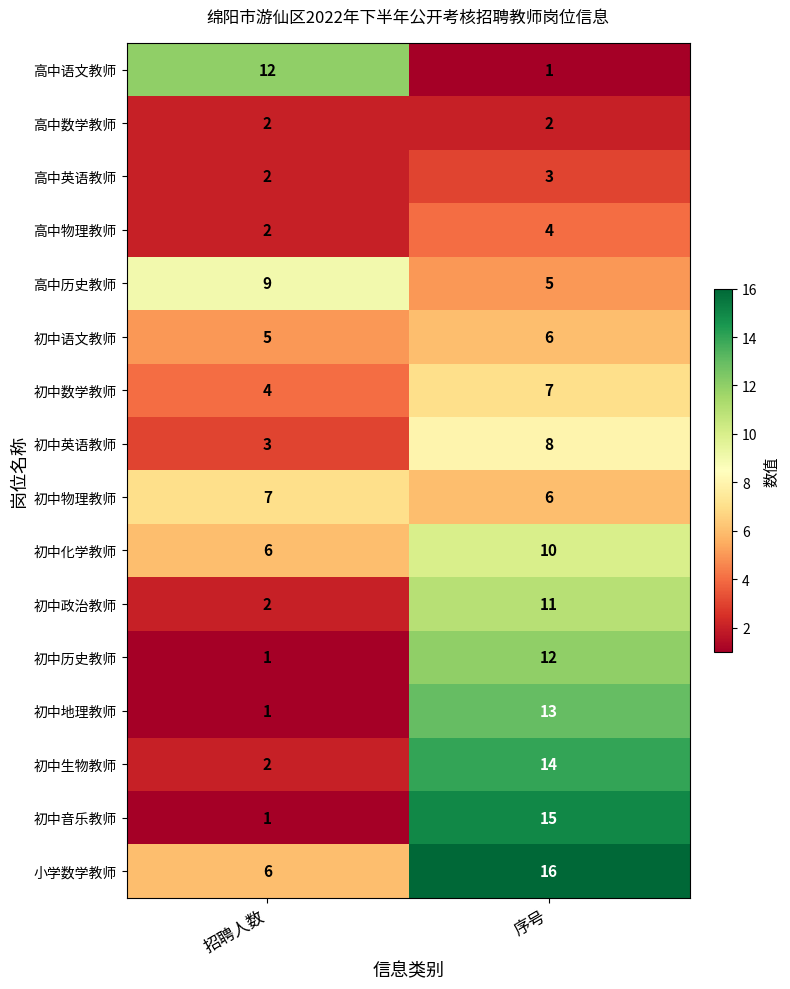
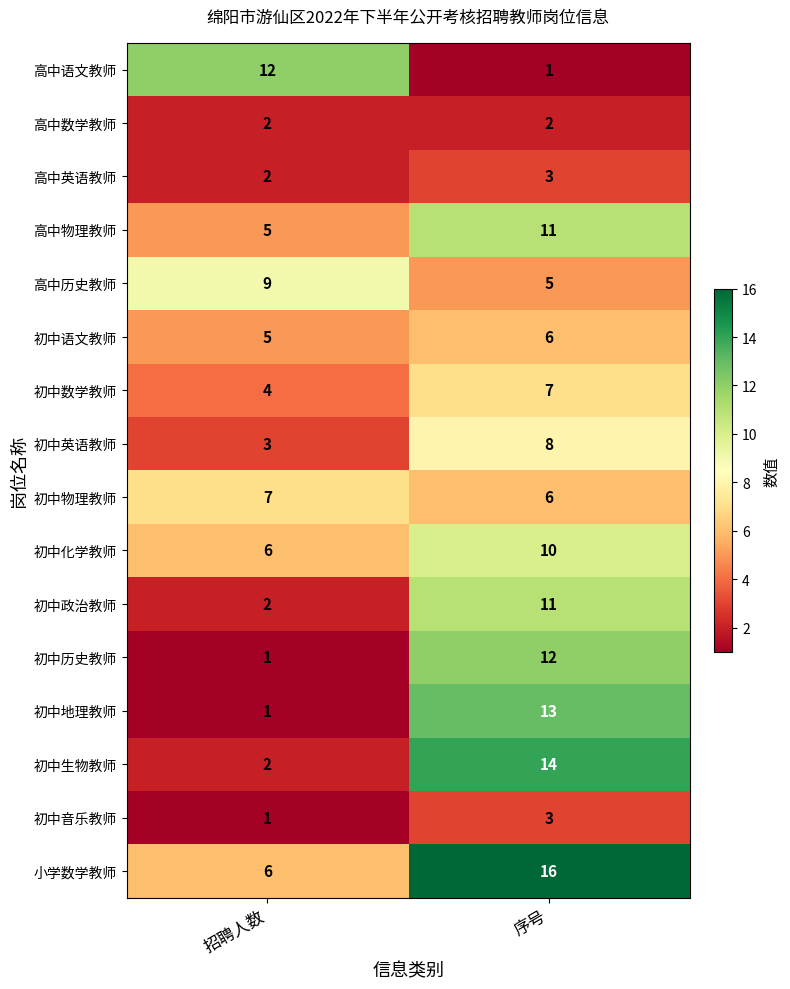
  {
    "高中语文教师": {
      "招聘人数": 12,
      "序号": 1
    },
    "高中数学教师": {
      "招聘人数": 2,
      "序号": 2
    },
    "高中英语教师": {
      "招聘人数": 2,
      "序号": 3
    },
    "高中物理教师": {
-     "招聘人数": 2,
-     "序号": 4
+     "招聘人数": 5,
+     "序号": 11
    },
    "高中历史教师": {
      "招聘人数": 9,
      "序号": 5
    },
    "初中语文教师": {
      "招聘人数": 5,
      "序号": 6
    },
    "初中数学教师": {
      "招聘人数": 4,
      "序号": 7
    },
    "初中英语教师": {
      "招聘人数": 3,
      "序号": 8
    },
    "初中物理教师": {
      "招聘人数": 7,
      "序号": 6
    },
    "初中化学教师": {
      "招聘人数": 6,
      "序号": 10
    },
    "初中政治教师": {
      "招聘人数": 2,
      "序号": 11
    },
    "初中历史教师": {
      "招聘人数": 1,
      "序号": 12
    },
    "初中地理教师": {
      "招聘人数": 1,
      "序号": 13
    },
    "初中生物教师": {
      "招聘人数": 2,
      "序号": 14
    },
    "初中音乐教师": {
      "招聘人数": 1,
-     "序号": 15
+     "序号": 3
    },
    "小学数学教师": {
      "招聘人数": 6,
      "序号": 16
    }
  }
